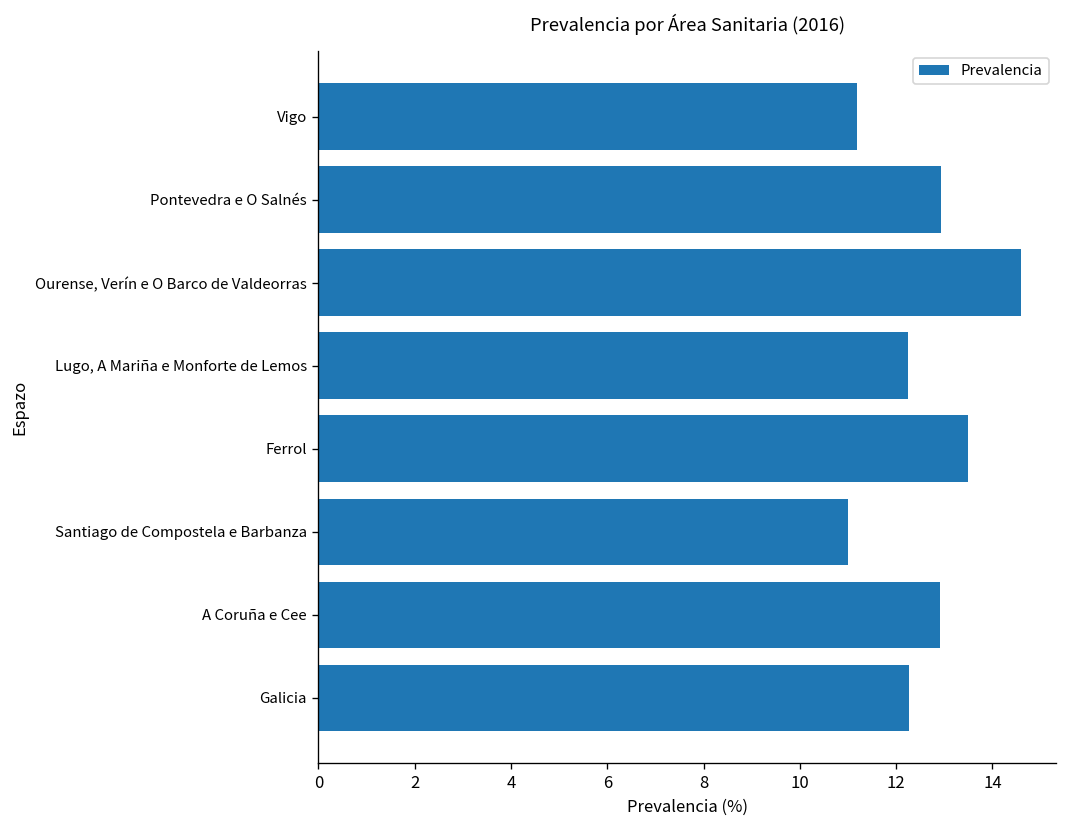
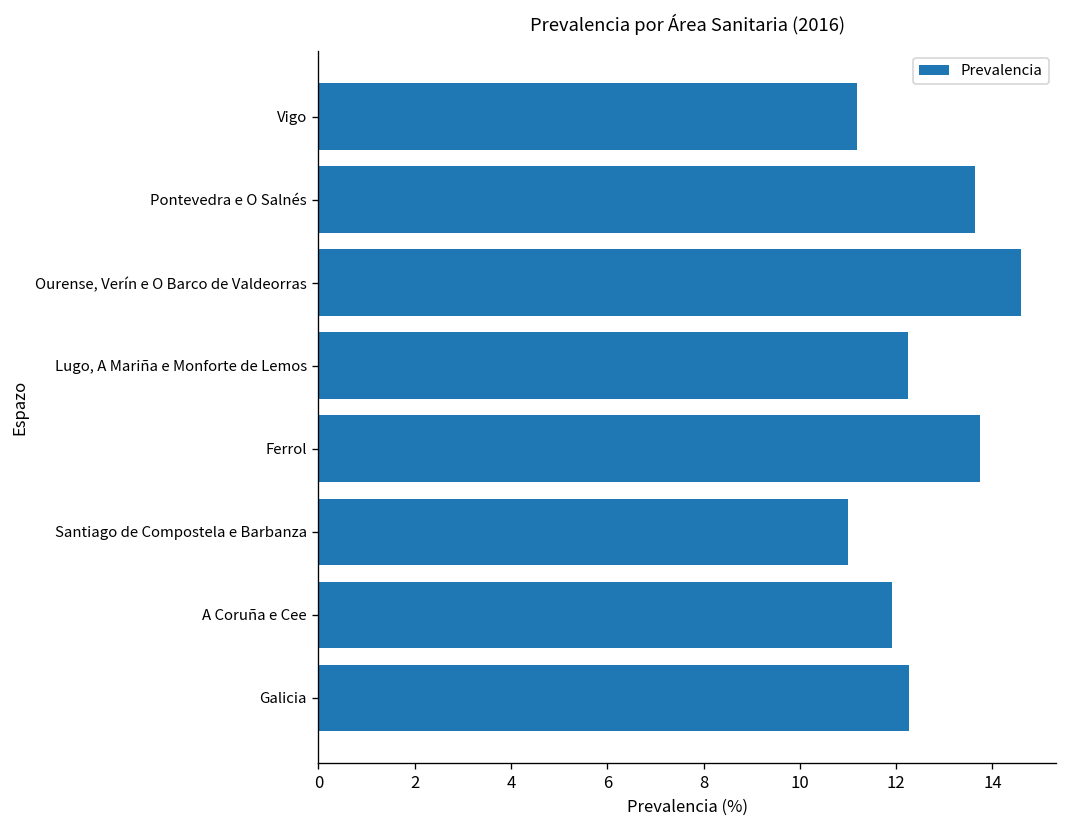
  {
    "Vigo": 11.2,
-   "Pontevedra e O Salnés": 12.9,
+   "Pontevedra e O Salnés": 13.6,
    "Ourense, Verín e O Barco de Valdeorras": 14.6,
    "Lugo, A Mariña e Monforte de Lemos": 12.3,
-   "Ferrol": 13.5,
+   "Ferrol": 13.8,
    "Santiago de Compostela e Barbanza": 11.0,
-   "A Coruña e Cee": 12.9,
+   "A Coruña e Cee": 11.9,
    "Galicia": 12.3
  }
